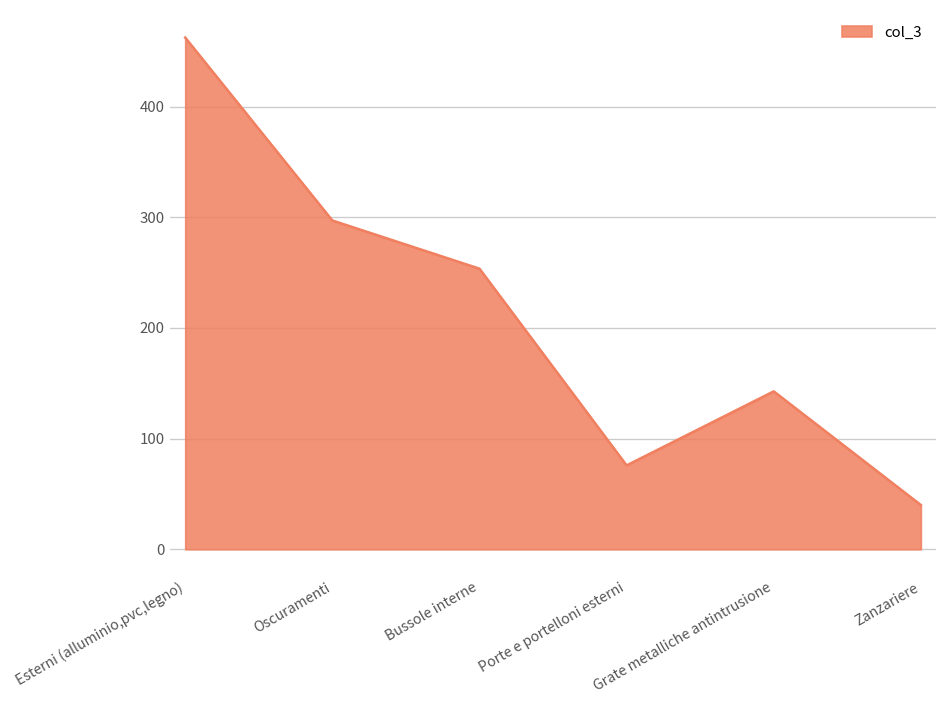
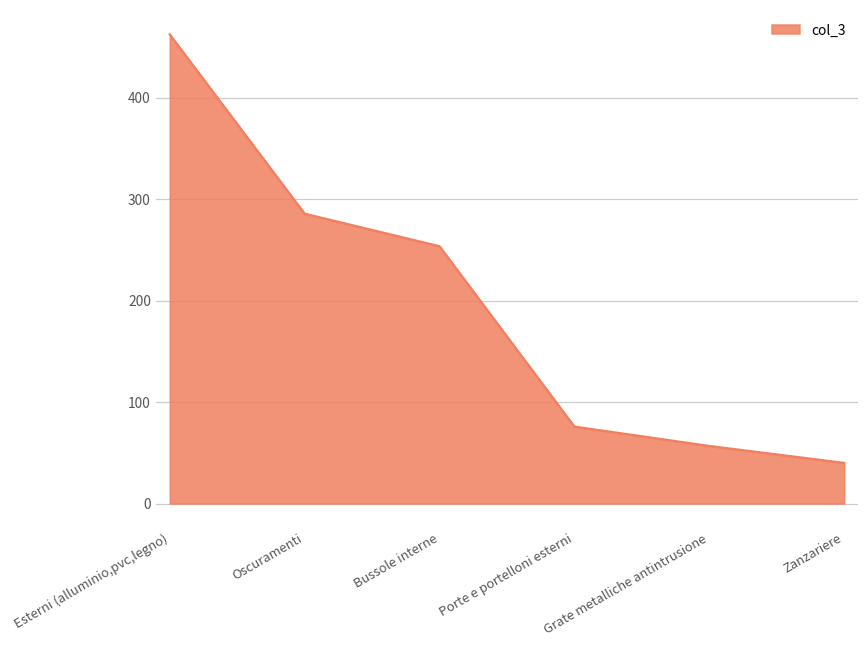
  {
    "Esterni (alluminio,pvc,legno)": 460,
-   "Oscuramenti": 300,
+   "Oscuramenti": 290,
    "Bussole interne": 250,
    "Porte e portelloni esterni": 80,
-   "Grate metalliche antintrusione": 140,
+   "Grate metalliche antintrusione": 60,
    "Zanzariere": 40
  }
